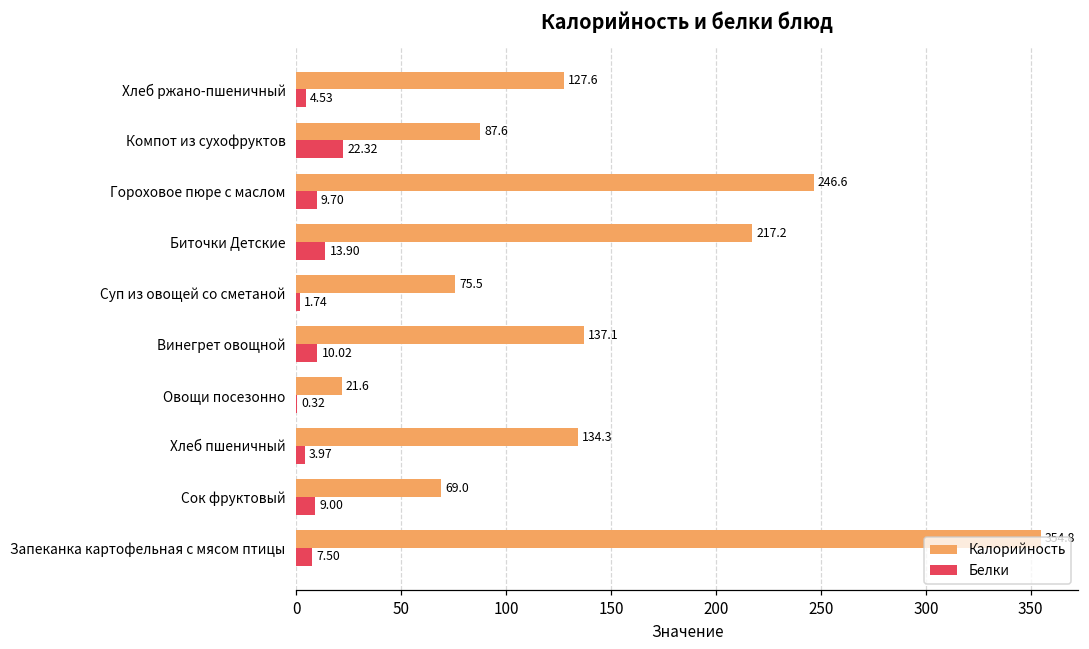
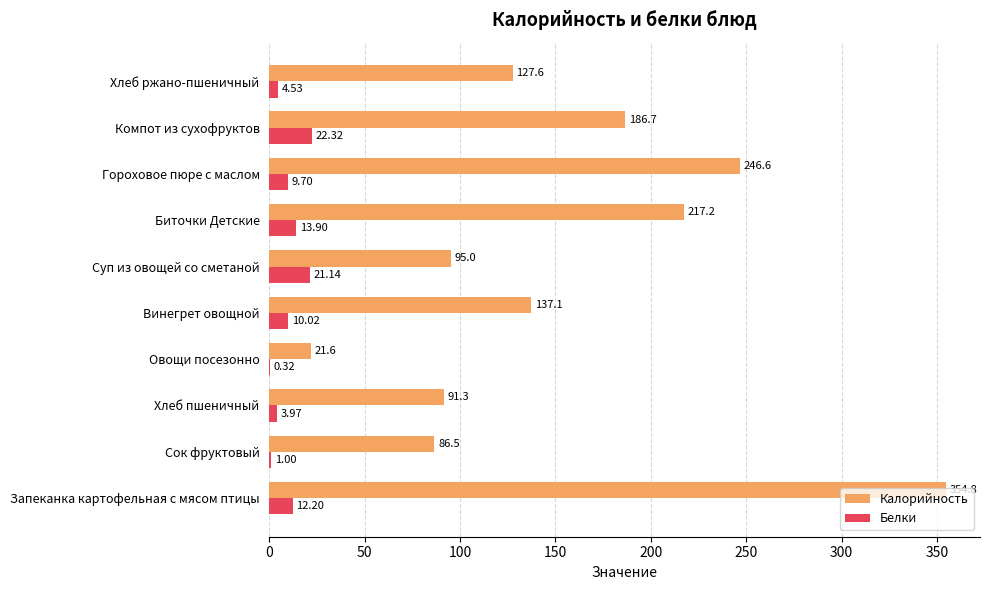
  {
    "Калорийность": {
      "Хлеб ржано-пшеничный": 127.6,
-     "Компот из сухофруктов": 87.6,
+     "Компот из сухофруктов": 186.7,
      "Гороховое пюре с маслом": 246.6,
      "Биточки Детские": 217.2,
-     "Суп из овощей со сметаной": 75.5,
+     "Суп из овощей со сметаной": 95.0,
      "Винегрет овощной": 137.1,
      "Овощи посезонно": 21.6,
-     "Хлеб пшеничный": 134.3,
-     "Сок фруктовый": 69.0
+     "Хлеб пшеничный": 91.3,
+     "Сок фруктовый": 86.5
    },
    "Белки": {
      "Хлеб ржано-пшеничный": 4.53,
      "Компот из сухофруктов": 22.32,
      "Гороховое пюре с маслом": 9.70,
      "Биточки Детские": 13.90,
-     "Суп из овощей со сметаной": 1.74,
+     "Суп из овощей со сметаной": 21.14,
      "Винегрет овощной": 10.02,
      "Овощи посезонно": 0.32,
      "Хлеб пшеничный": 3.97,
-     "Сок фруктовый": 9.00,
-     "Запеканка картофельная с мясом птицы": 7.50
+     "Сок фруктовый": 1.00,
+     "Запеканка картофельная с мясом птицы": 12.20
    }
  }
